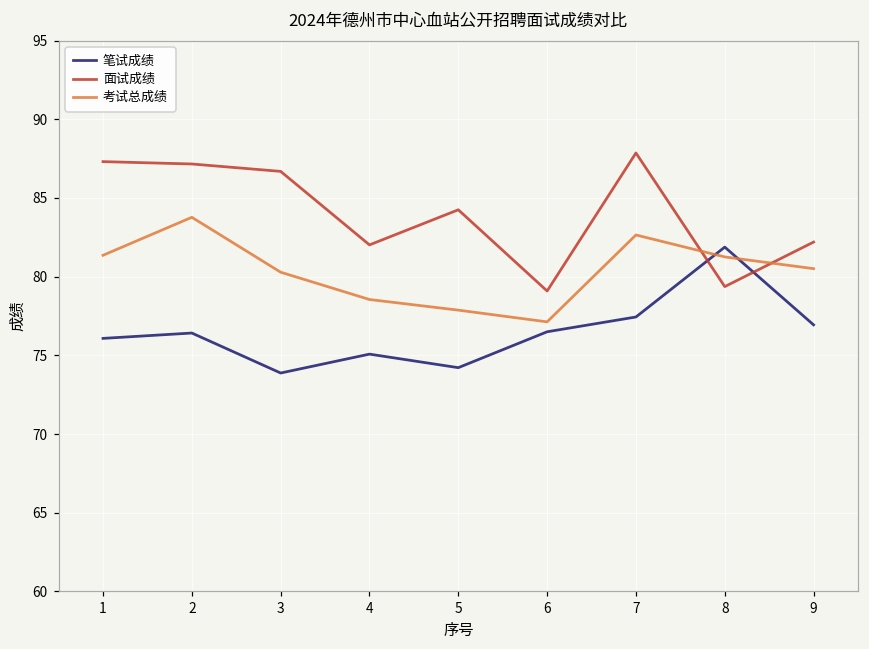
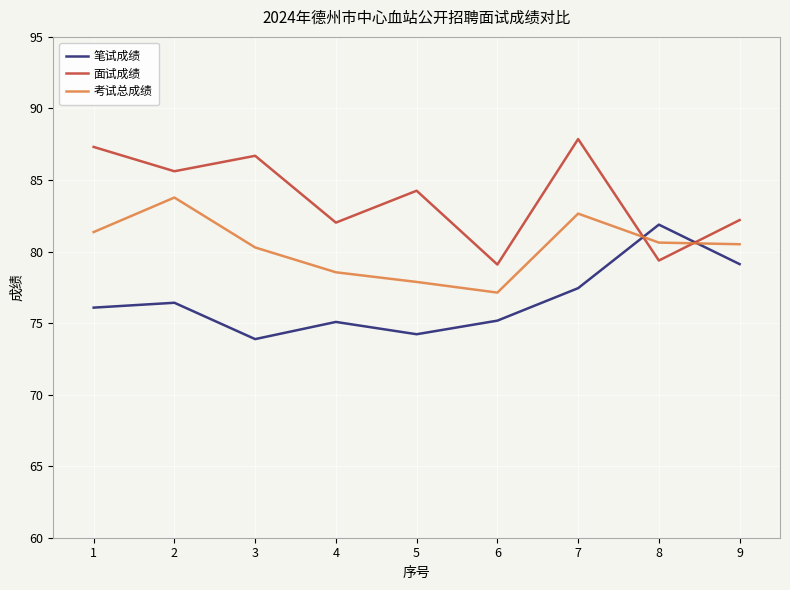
  {
    "笔试成绩": {
      "1": 76.1,
      "2": 76.4,
      "3": 73.9,
      "4": 75.1,
      "5": 74.2,
-     "6": 76.5,
+     "6": 75.2,
      "7": 77.4,
      "8": 81.9,
-     "9": 76.9
+     "9": 79.1
    },
    "面试成绩": {
      "1": 87.3,
-     "2": 87.2,
+     "2": 85.6,
      "3": 86.7,
      "4": 82.0,
      "5": 84.3,
      "6": 79.1,
      "7": 87.9,
      "8": 79.4,
      "9": 82.2
    },
    "考试总成绩": {
      "1": 81.4,
      "2": 83.8,
      "3": 80.3,
      "4": 78.6,
      "5": 77.9,
      "6": 77.1,
      "7": 82.7,
-     "8": 81.3,
+     "8": 80.6,
      "9": 80.5
    }
  }
